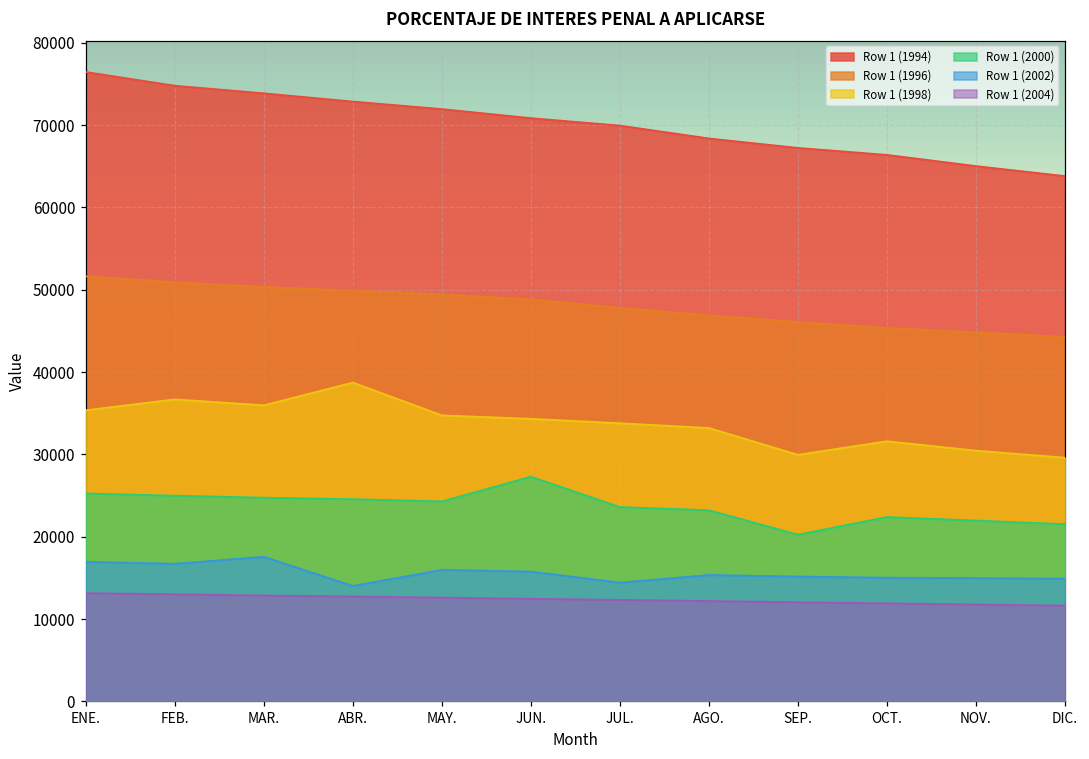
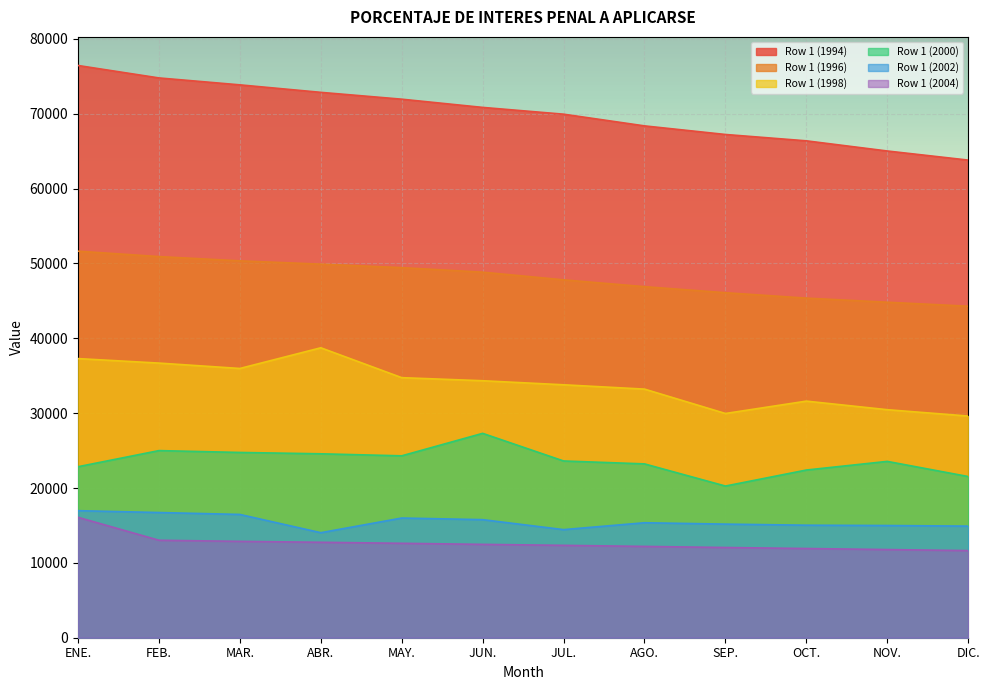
  {
    "Row 1 (1998)": {
-     "ENE.": 35000,
+     "ENE.": 37000,
      "FEB.": 37000,
      "MAR.": 36000,
      "ABR.": 39000,
      "MAY.": 35000,
      "JUN.": 34000,
      "JUL.": 34000,
      "AGO.": 33000,
      "SEP.": 30000,
      "OCT.": 32000,
      "NOV.": 30000,
      "DIC.": 30000
    },
    "Row 1 (2000)": {
-     "ENE.": 25000,
+     "ENE.": 23000,
      "FEB.": 25000,
      "MAR.": 25000,
      "ABR.": 25000,
      "MAY.": 24000,
      "JUN.": 27000,
      "JUL.": 24000,
      "AGO.": 23000,
      "SEP.": 20000,
      "OCT.": 22000,
-     "NOV.": 22000,
+     "NOV.": 24000,
      "DIC.": 22000
    },
    "Row 1 (2002)": {
      "ENE.": 17000,
      "FEB.": 17000,
-     "MAR.": 18000,
+     "MAR.": 16000,
      "ABR.": 14000,
      "MAY.": 16000,
      "JUN.": 16000,
      "JUL.": 14000,
      "AGO.": 15000,
      "SEP.": 15000,
      "OCT.": 15000,
      "NOV.": 15000,
      "DIC.": 15000
    },
    "Row 1 (2004)": {
-     "ENE.": 13000,
+     "ENE.": 16000,
      "FEB.": 13000,
      "MAR.": 13000,
      "ABR.": 13000,
      "MAY.": 13000,
      "JUN.": 12000,
      "JUL.": 12000,
      "AGO.": 12000,
      "SEP.": 12000,
      "OCT.": 12000,
      "NOV.": 12000,
      "DIC.": 12000
    }
  }
